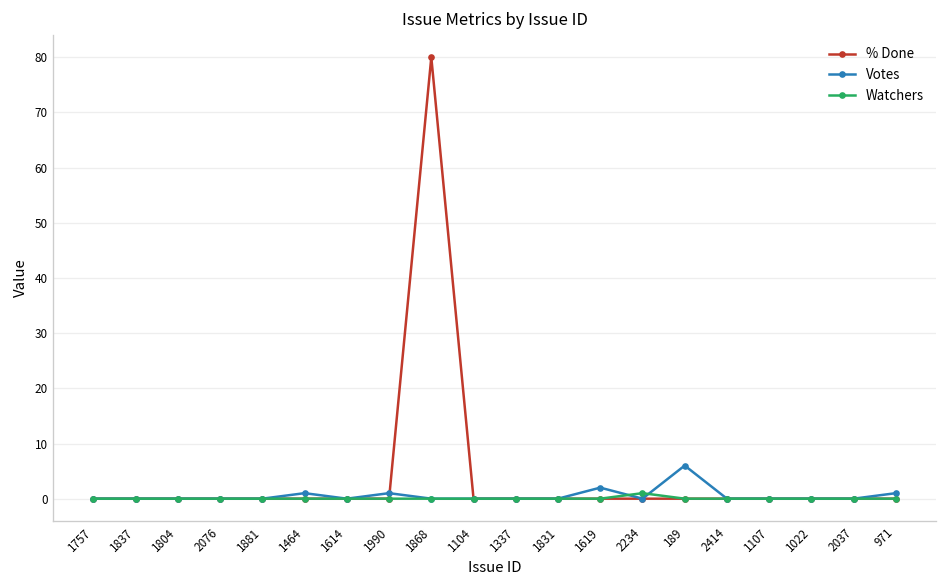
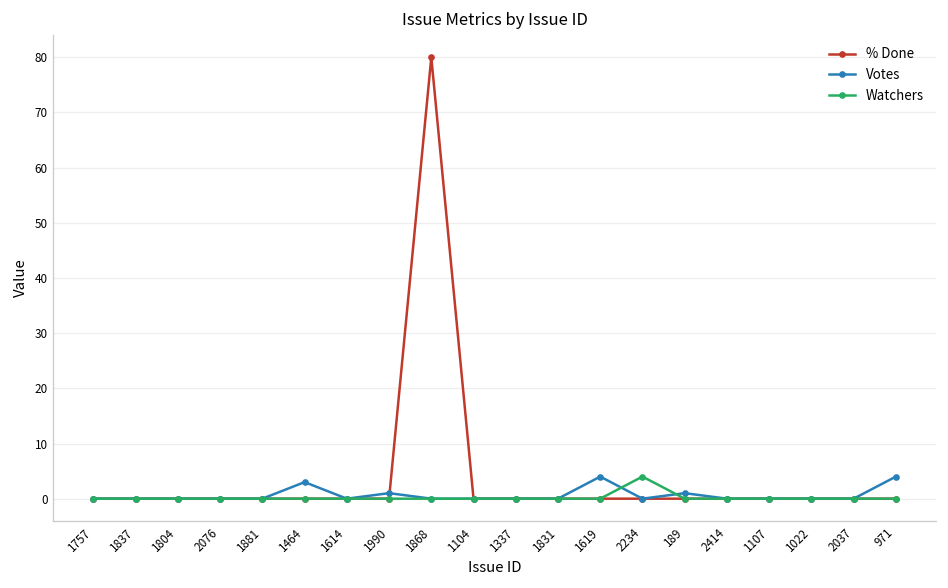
  {
    "% Done": {
      "1868": 80
    },
    "Votes": {
-     "1464": 1,
+     "1464": 3,
      "1990": 1,
-     "1619": 2,
-     "189": 6,
-     "971": 1
+     "1619": 4,
+     "189": 1,
+     "971": 4
    },
    "Watchers": {
-     "2234": 1
+     "2234": 4
    }
  }
